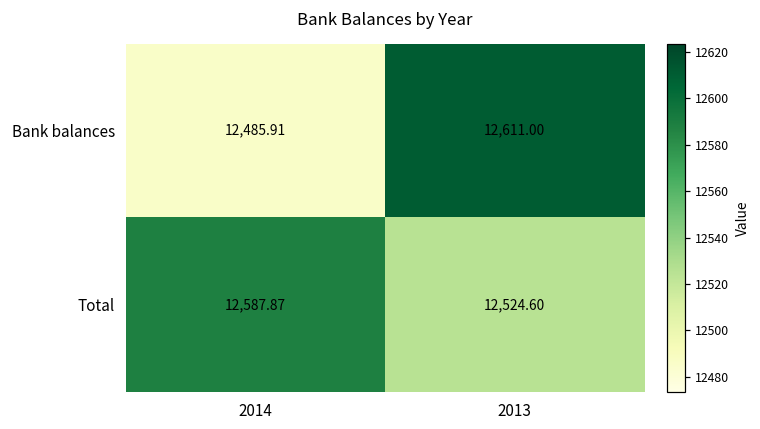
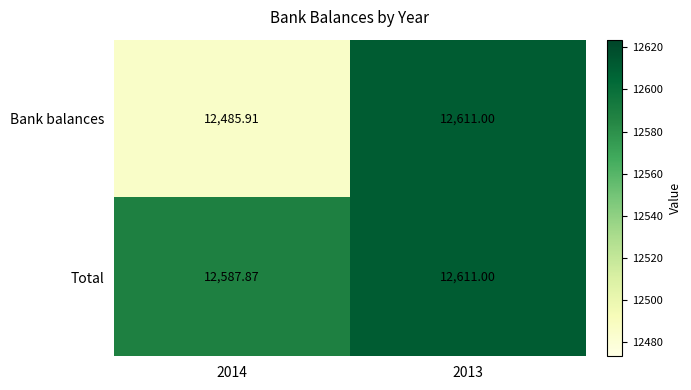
  {
    "Bank balances": {
      "2014": "12,485.91",
      "2013": "12,611.00"
    },
    "Total": {
      "2014": "12,587.87",
-     "2013": "12,524.60"
+     "2013": "12,611.00"
    }
  }
